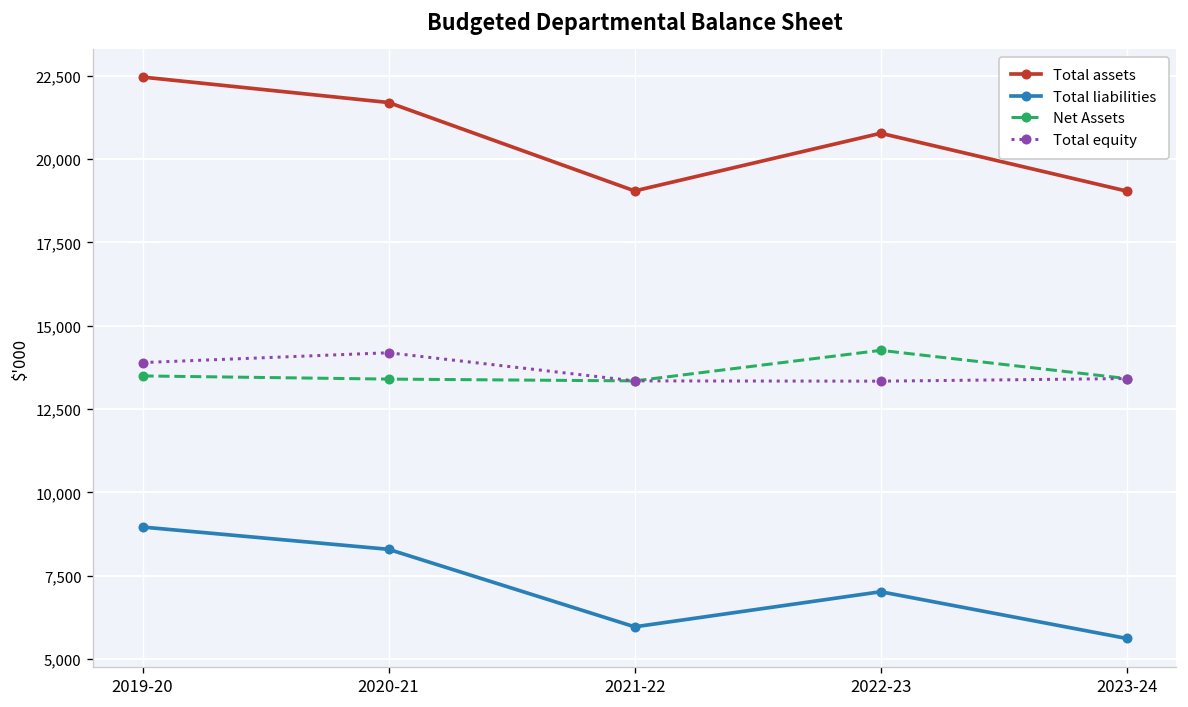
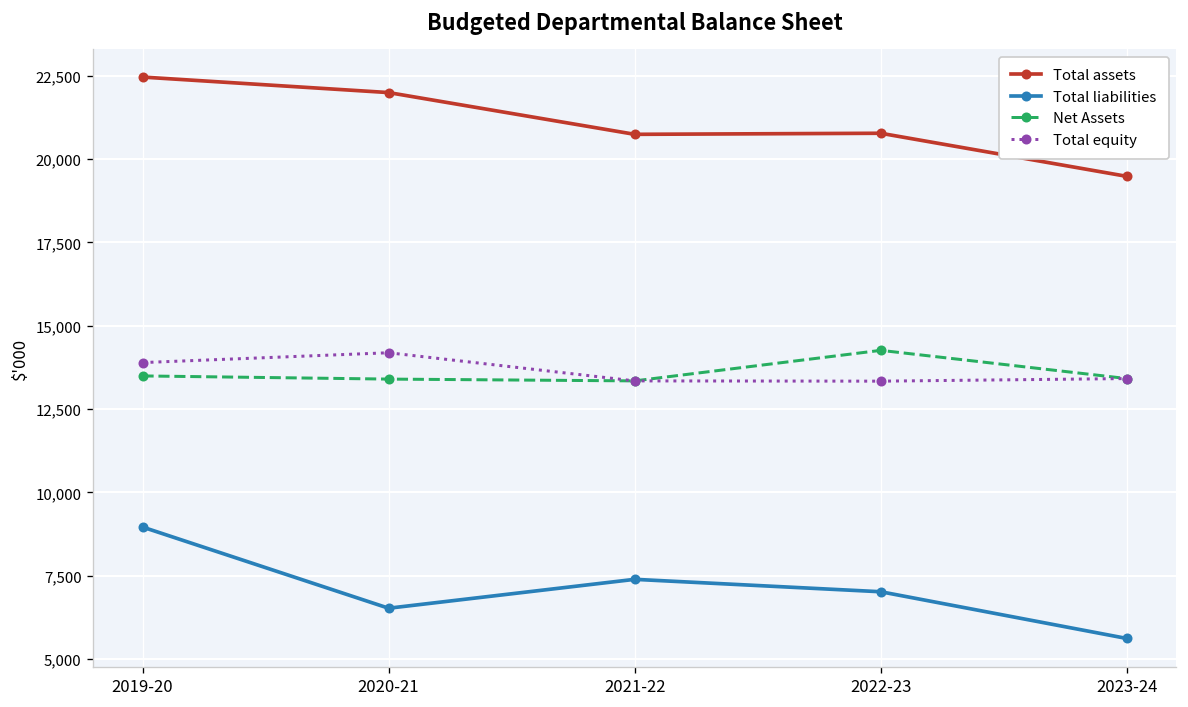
  {
    "Total assets": {
      "2019-20": "22,500",
-     "2020-21": "21,700",
-     "2021-22": "19,000",
+     "2020-21": "22,000",
+     "2021-22": "20,700",
      "2022-23": "20,800",
-     "2023-24": "19,000"
+     "2023-24": "19,500"
    },
    "Total liabilities": {
      "2019-20": "9,000",
-     "2020-21": "8,300",
-     "2021-22": "6,000",
+     "2020-21": "6,500",
+     "2021-22": "7,400",
      "2022-23": "7,000",
      "2023-24": "5,600"
    },
    "Net Assets": {
      "2019-20": "13,500",
      "2020-21": "13,400",
      "2022-23": "14,300"
    },
    "Total equity": {
      "2019-20": "13,900",
      "2020-21": "14,200",
      "2022-23": "13,300"
    }
  }
